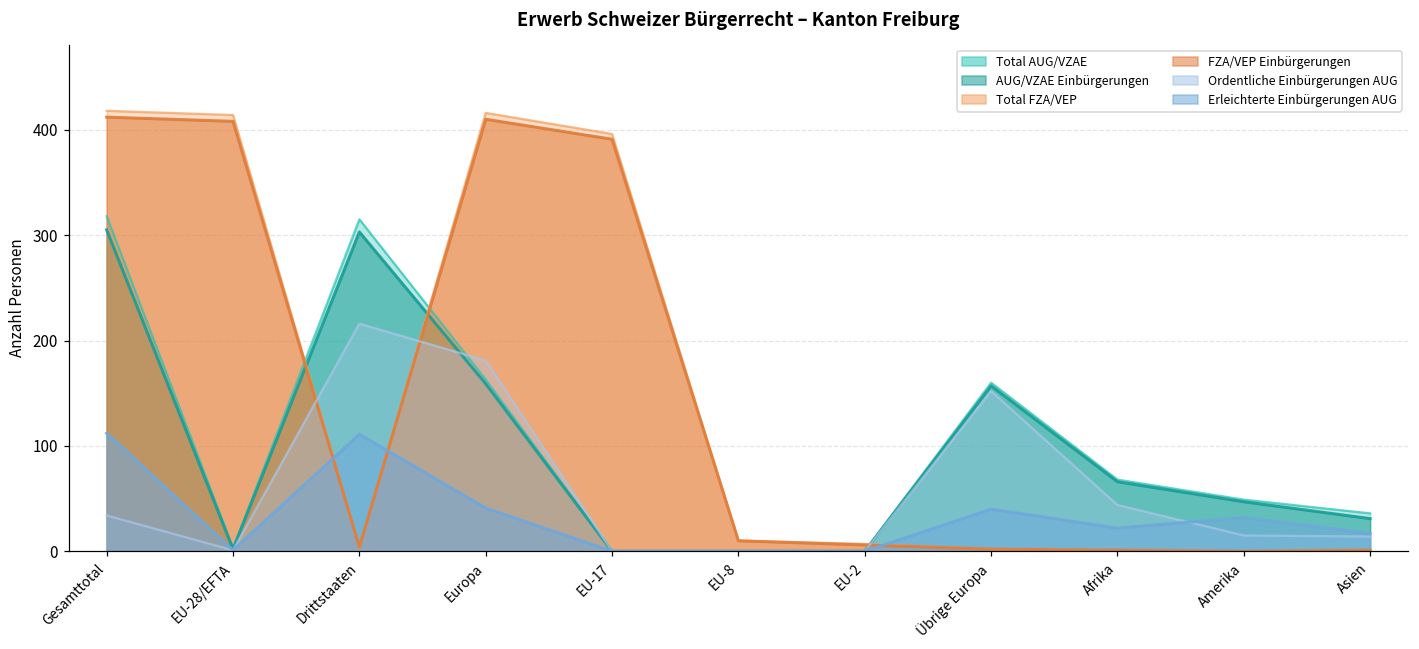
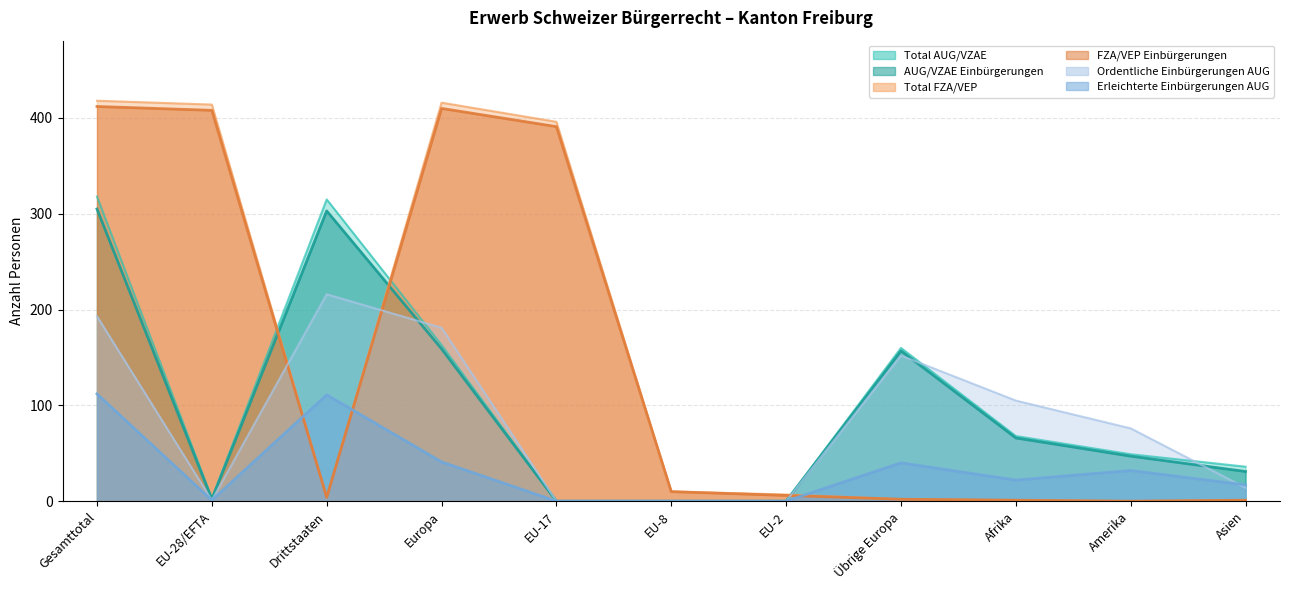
  {
    "Ordentliche Einbürgerungen AUG": {
-     "Gesamttotal": 30,
+     "Gesamttotal": 190,
      "Drittstaaten": 220,
      "Europa": 180,
      "Übrige Europa": 150,
-     "Afrika": 40,
-     "Amerika": 20,
+     "Afrika": 110,
+     "Amerika": 80,
      "Asien": 10
    }
  }
